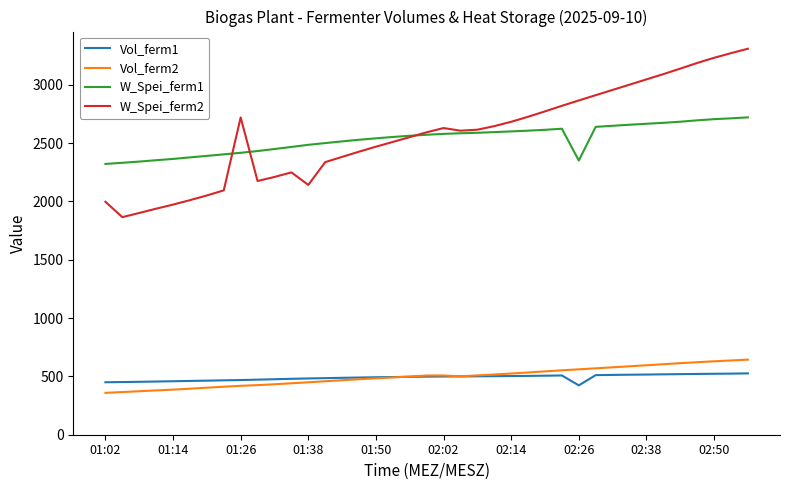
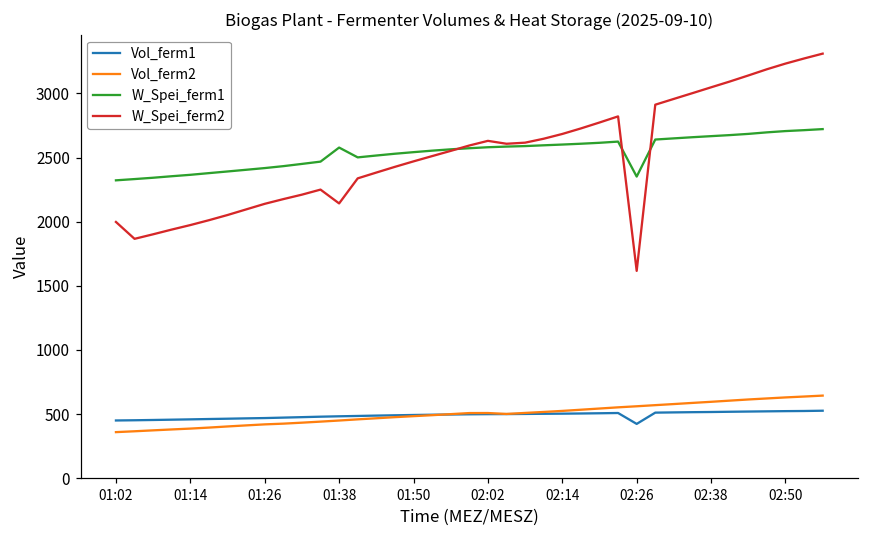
  {
    "Vol_ferm1": {
      "01:02": 450,
      "01:14": 460,
      "01:26": 470,
      "01:38": 480,
      "02:26": 420,
      "02:38": 520,
      "02:50": 520
    },
    "Vol_ferm2": {
      "01:02": 360,
      "01:14": 390,
      "01:26": 420,
      "01:38": 450,
      "02:26": 560,
      "02:38": 600,
      "02:50": 630
    },
    "W_Spei_ferm1": {
      "01:02": 2320,
      "01:14": 2370,
      "01:26": 2420,
-     "01:38": 2490,
+     "01:38": 2580,
      "01:50": 2540,
      "02:02": 2580,
      "02:14": 2600,
      "02:26": 2350,
      "02:38": 2670,
      "02:50": 2710
    },
    "W_Spei_ferm2": {
      "01:02": 2000,
      "01:14": 1970,
-     "01:26": 2720,
+     "01:26": 2140,
      "01:38": 2140,
      "01:50": 2470,
      "02:02": 2630,
      "02:14": 2680,
-     "02:26": 2870,
+     "02:26": 1620,
      "02:38": 3050,
      "02:50": 3230
    }
  }
